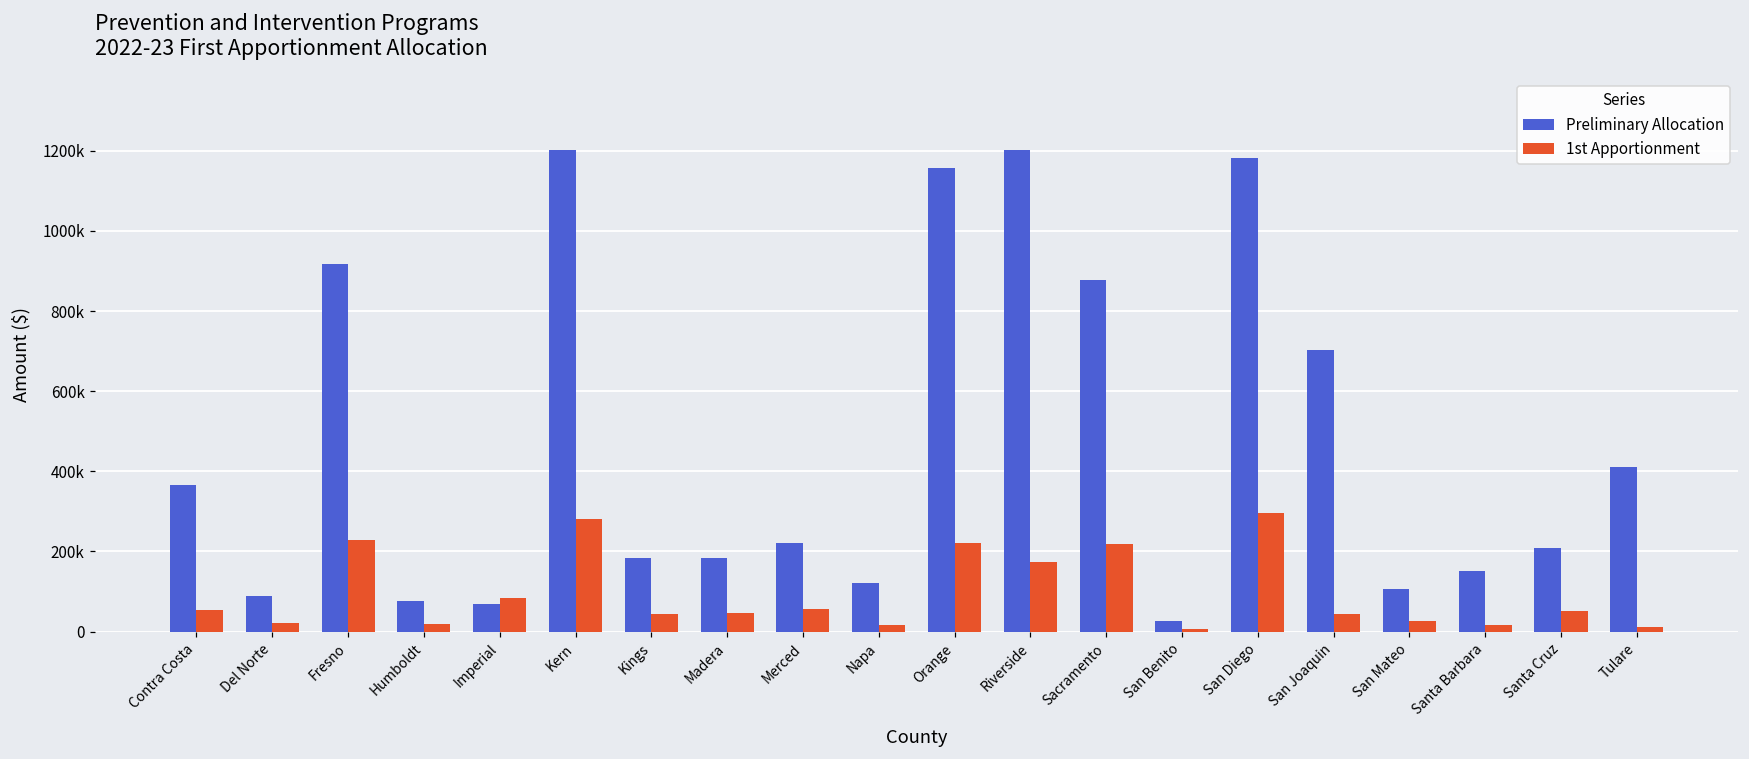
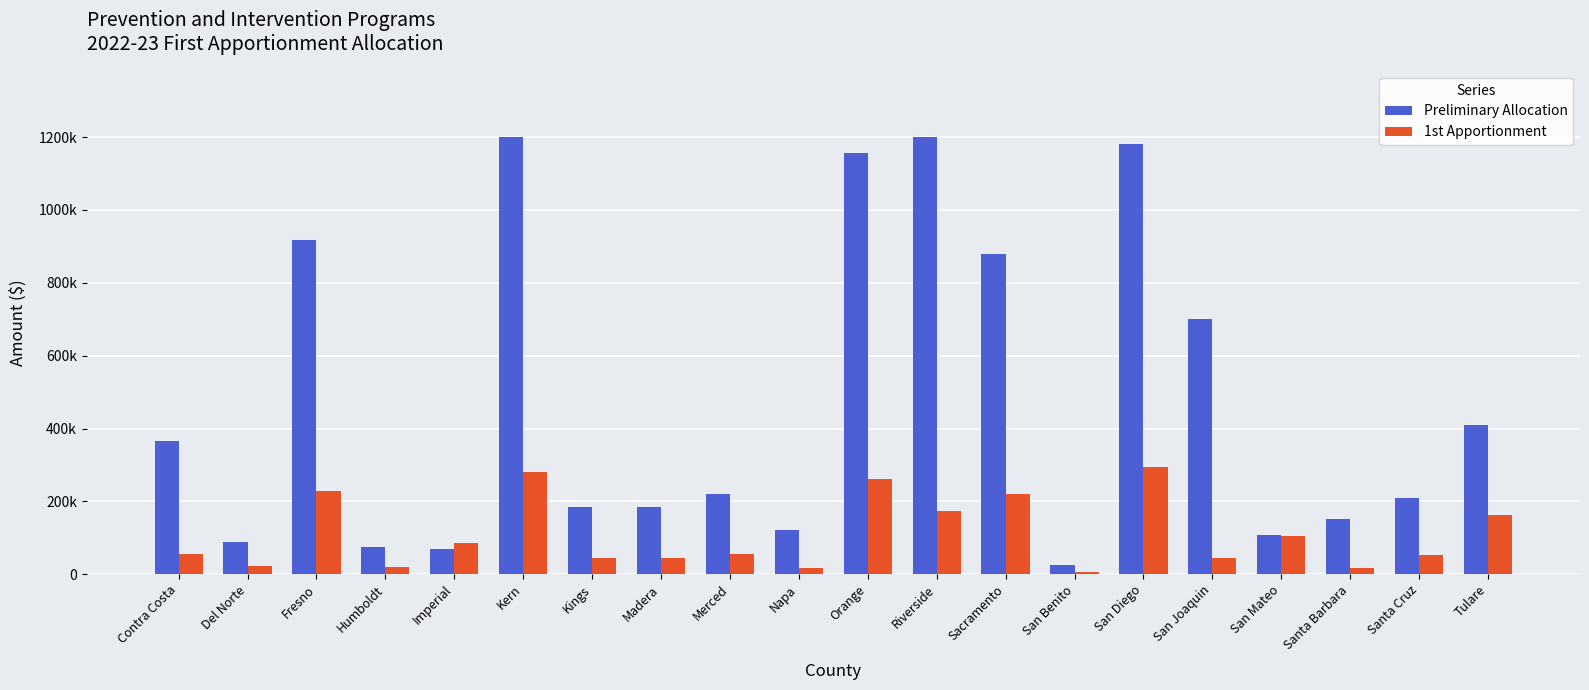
  {
    "Preliminary Allocation": {
      "Contra Costa": 370000,
      "Del Norte": 90000,
      "Fresno": 920000,
      "Humboldt": 80000,
      "Imperial": 70000,
      "Kern": 1200000,
      "Kings": 180000,
      "Madera": 180000,
      "Merced": 220000,
      "Napa": 120000,
      "Orange": 1160000,
      "Riverside": 1200000,
      "Sacramento": 880000,
      "San Benito": 30000,
      "San Diego": 1180000,
      "San Joaquin": 700000,
      "San Mateo": 110000,
      "Santa Barbara": 150000,
      "Santa Cruz": 210000,
      "Tulare": 410000
    },
    "1st Apportionment": {
      "Contra Costa": 50000,
      "Del Norte": 20000,
      "Fresno": 230000,
      "Humboldt": 20000,
      "Imperial": 80000,
      "Kern": 280000,
      "Kings": 40000,
      "Madera": 50000,
      "Merced": 60000,
      "Napa": 20000,
-     "Orange": 220000,
+     "Orange": 260000,
      "Riverside": 170000,
      "Sacramento": 220000,
      "San Diego": 300000,
      "San Joaquin": 40000,
-     "San Mateo": 30000,
+     "San Mateo": 100000,
      "Santa Barbara": 20000,
      "Santa Cruz": 50000,
-     "Tulare": 10000
+     "Tulare": 160000
    }
  }
